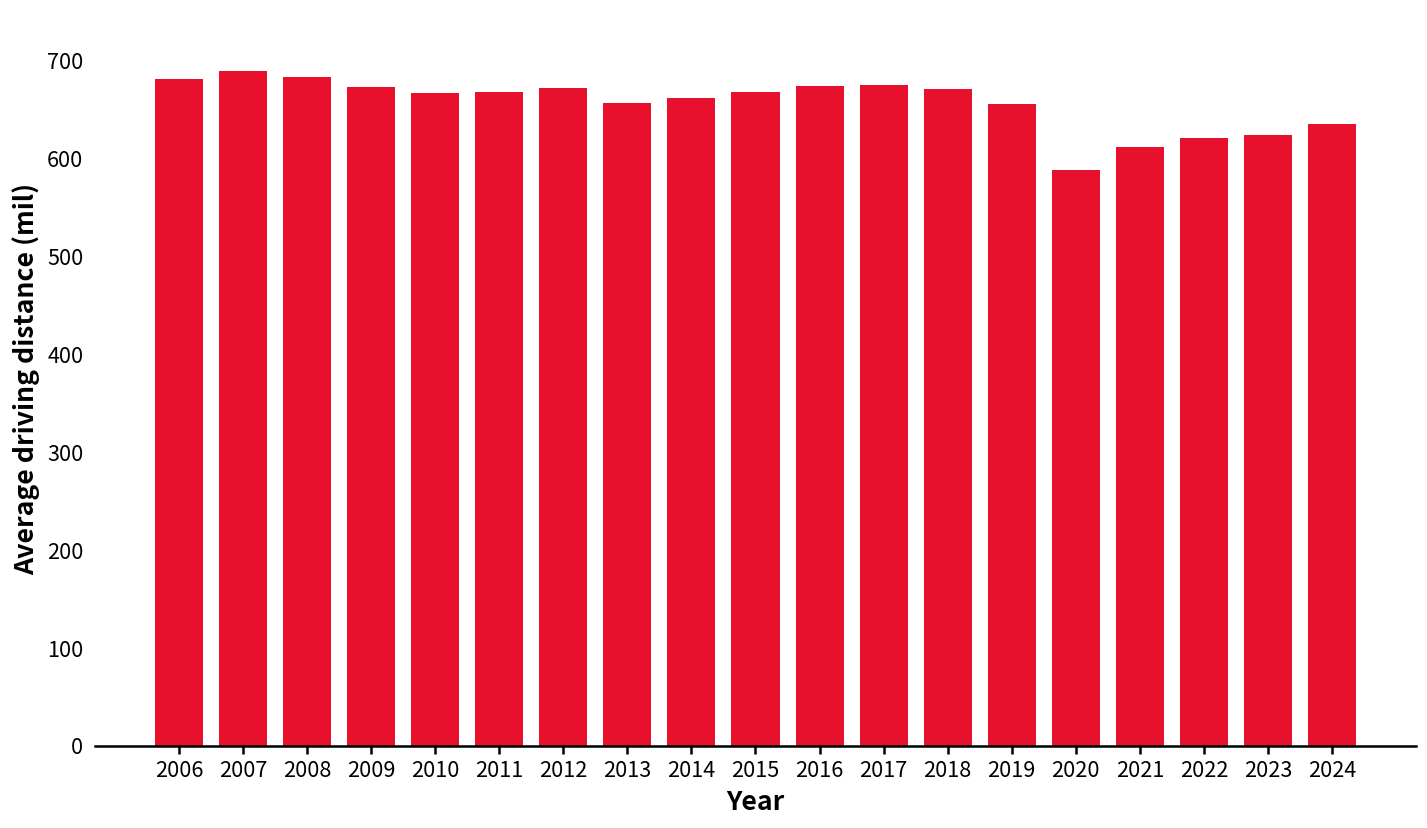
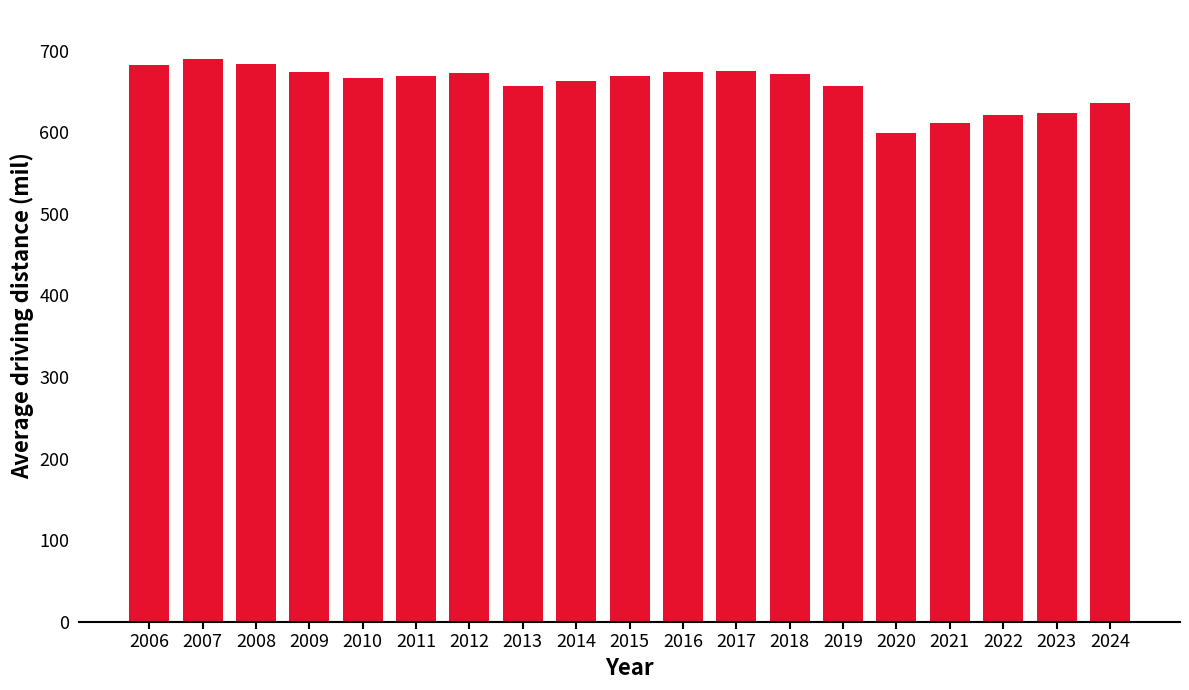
  {
    "2006": 680,
    "2007": 690,
    "2008": 680,
    "2009": 670,
    "2010": 670,
    "2011": 670,
    "2012": 670,
    "2013": 660,
    "2014": 660,
    "2015": 670,
    "2016": 670,
    "2017": 680,
    "2018": 670,
    "2019": 660,
-   "2020": 590,
+   "2020": 600,
    "2021": 610,
    "2022": 620,
    "2023": 620,
    "2024": 640
  }
